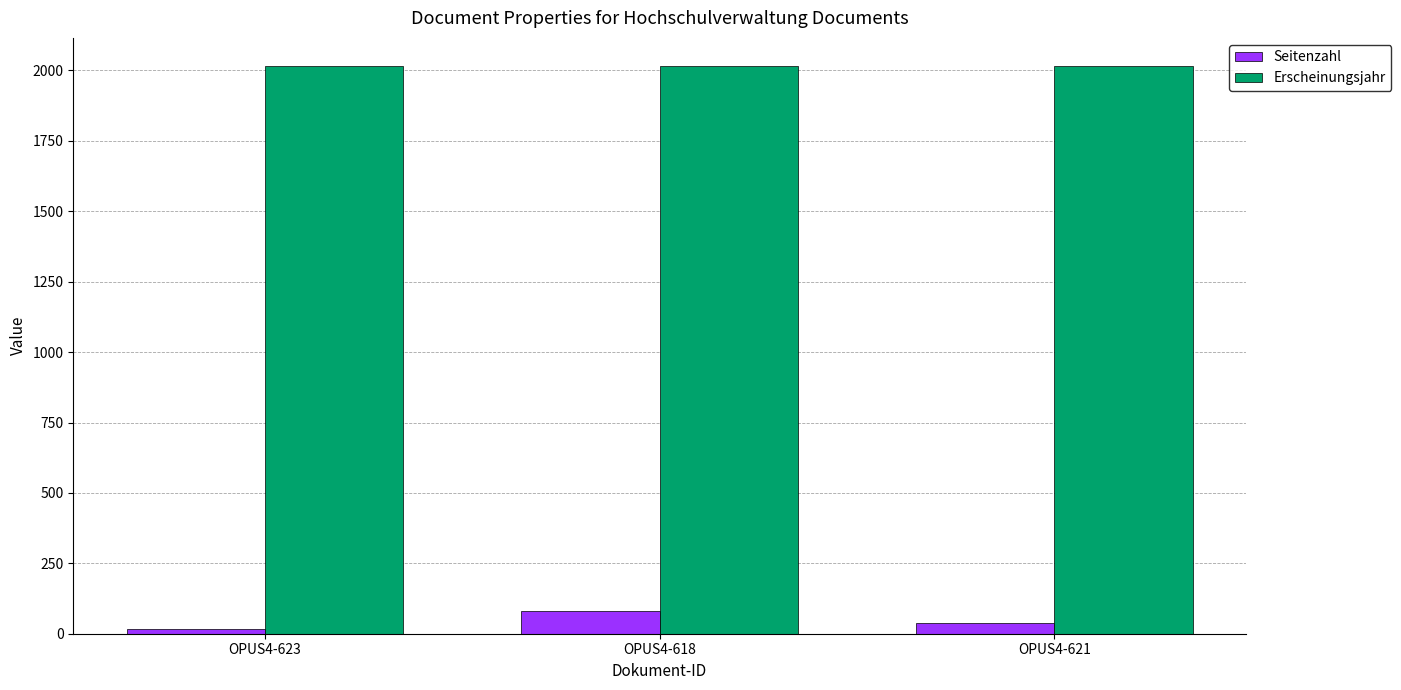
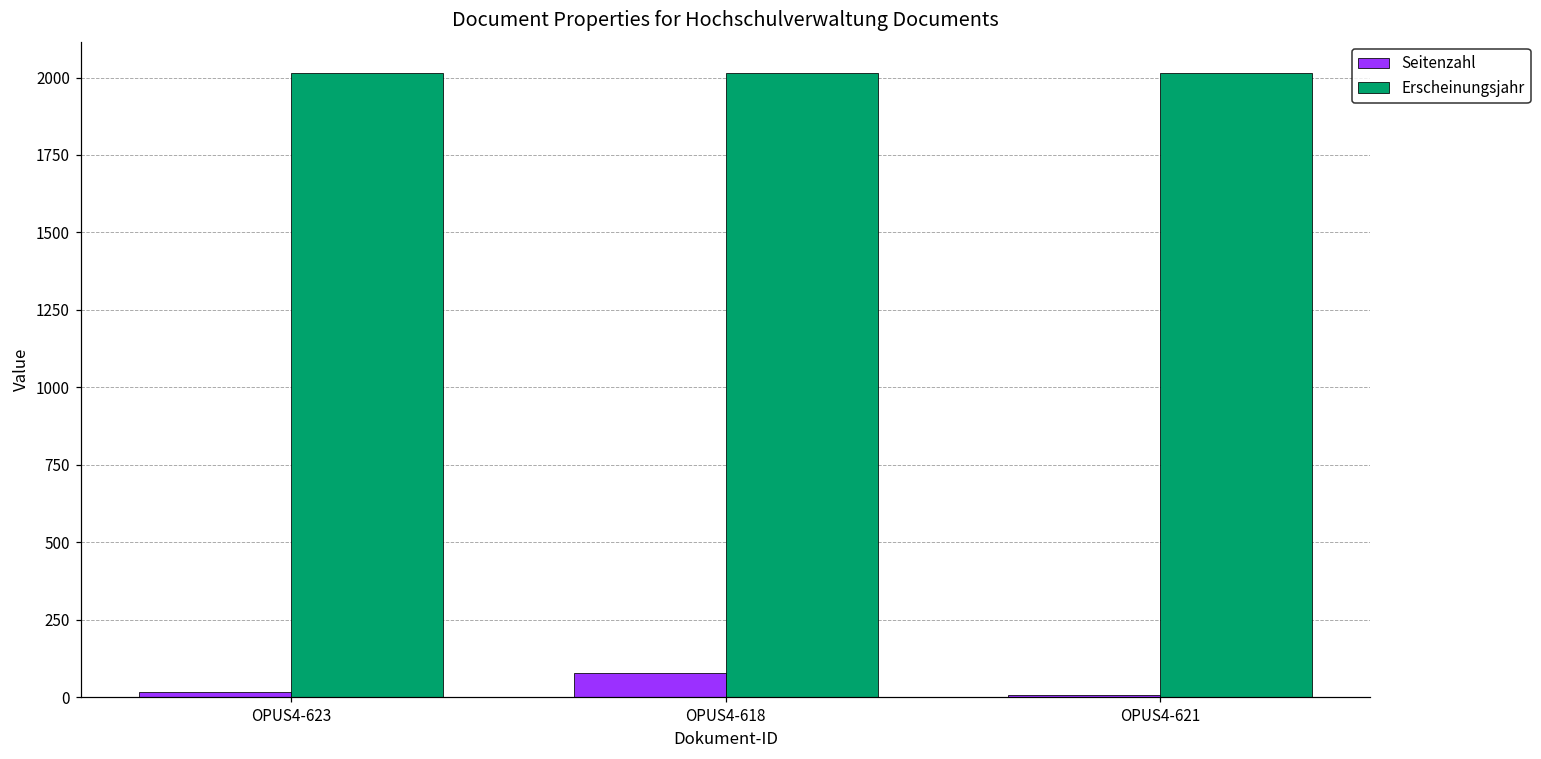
  {
    "Seitenzahl": {
      "OPUS4-623": 20,
      "OPUS4-618": 80,
-     "OPUS4-621": 40
+     "OPUS4-621": 10
    },
    "Erscheinungsjahr": {
      "OPUS4-623": 2020,
      "OPUS4-618": 2020,
      "OPUS4-621": 2020
    }
  }
